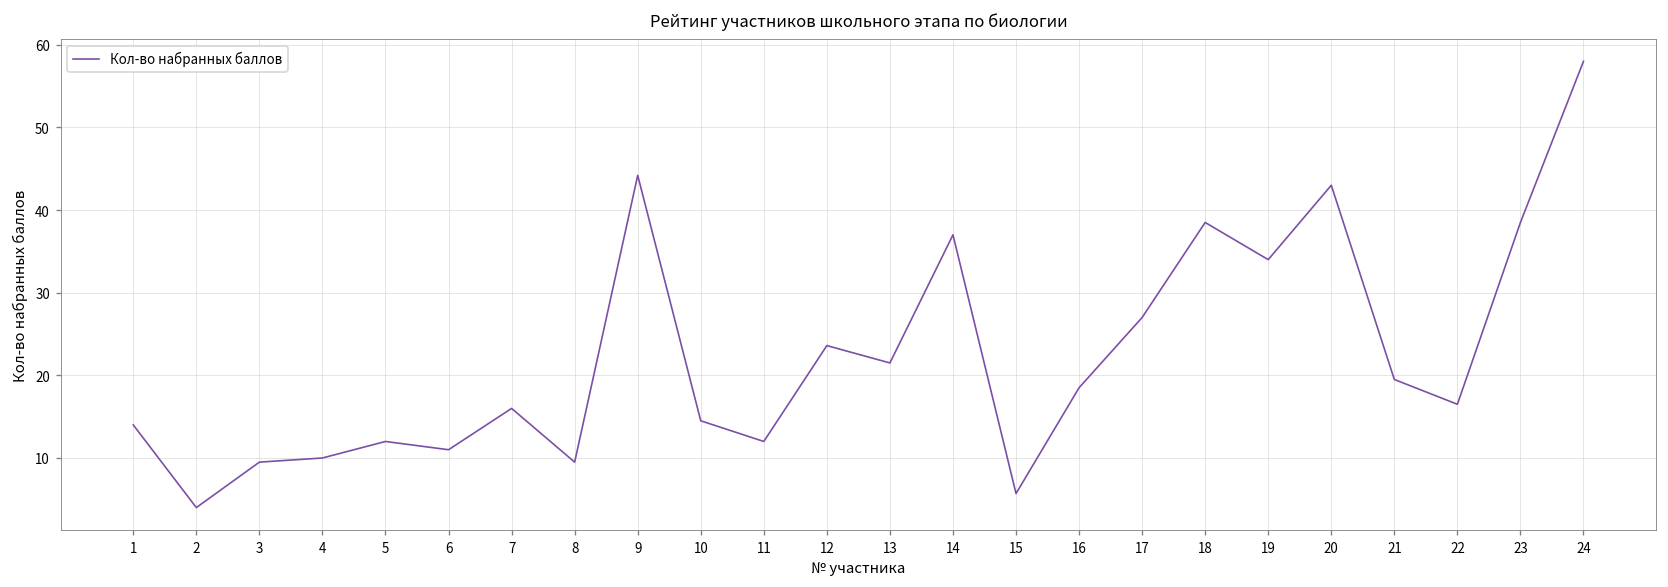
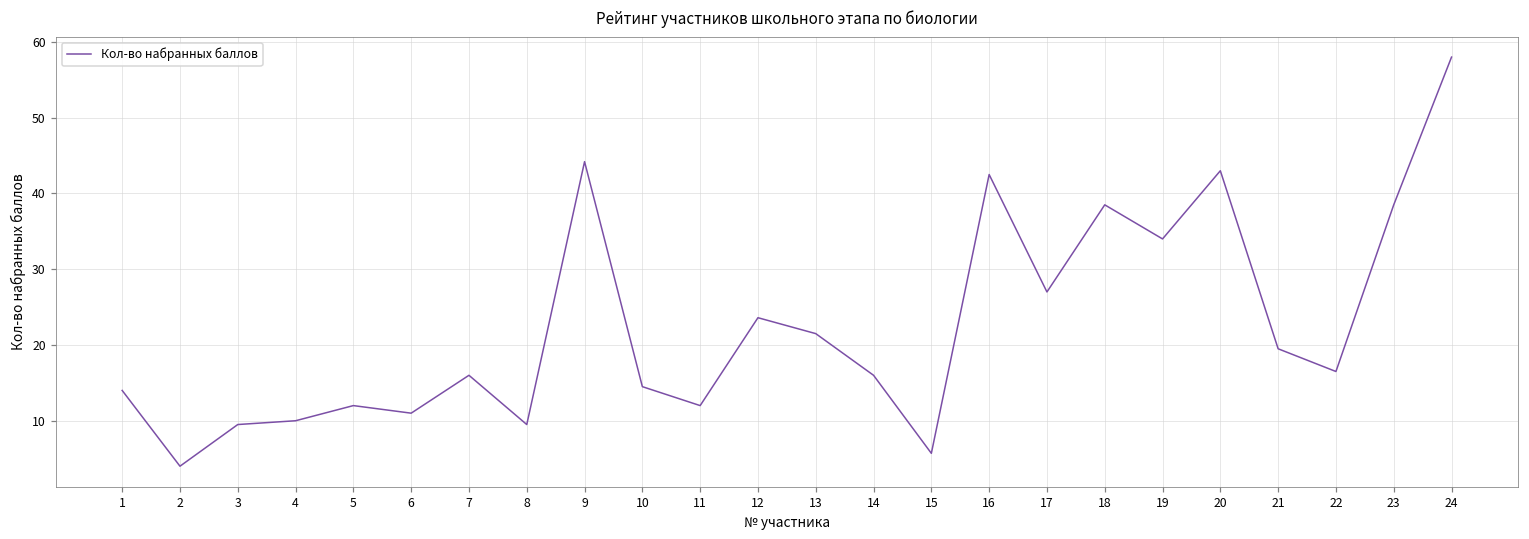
  {
    "1": 14,
    "2": 4,
    "3": 10,
    "4": 10,
    "5": 12,
    "6": 11,
    "7": 16,
    "8": 10,
    "9": 44,
    "10": 15,
    "11": 12,
    "12": 24,
    "13": 22,
-   "14": 37,
+   "14": 16,
    "15": 6,
-   "16": 19,
+   "16": 43,
    "17": 27,
    "18": 39,
    "19": 34,
    "20": 43,
    "21": 20,
    "22": 17,
    "23": 39,
    "24": 58
  }
